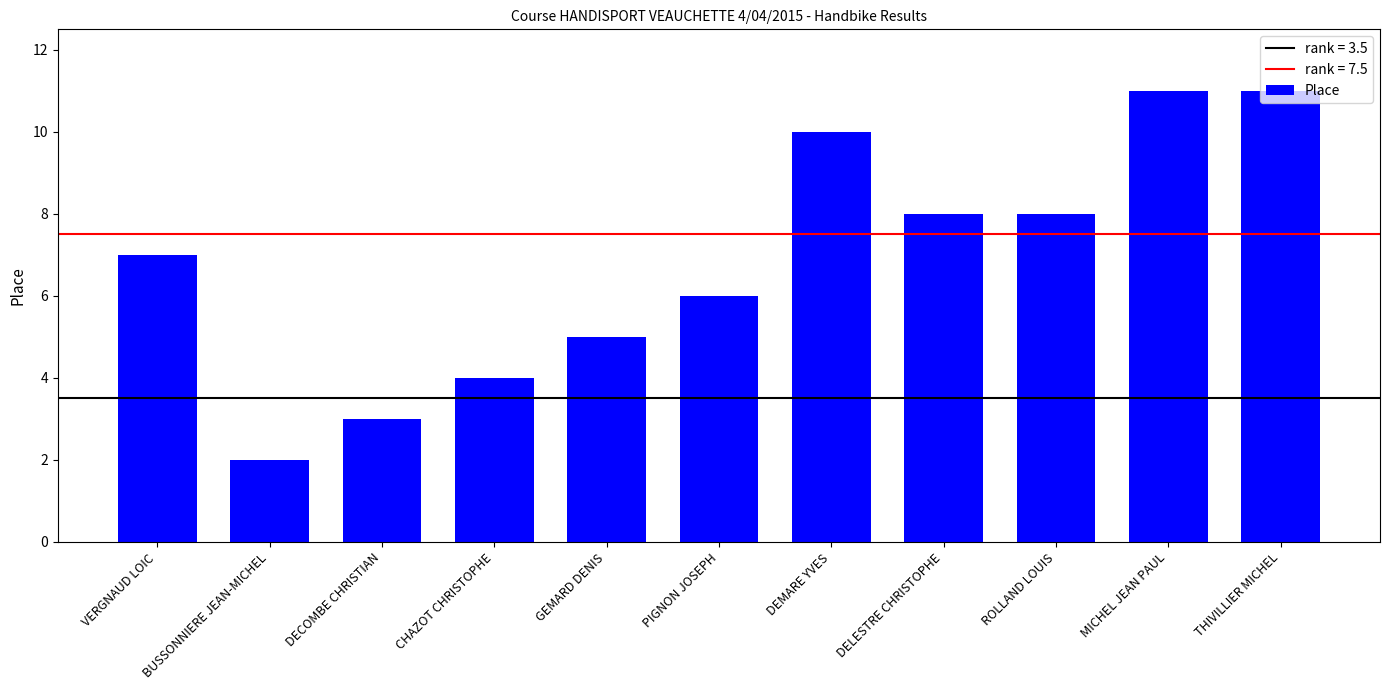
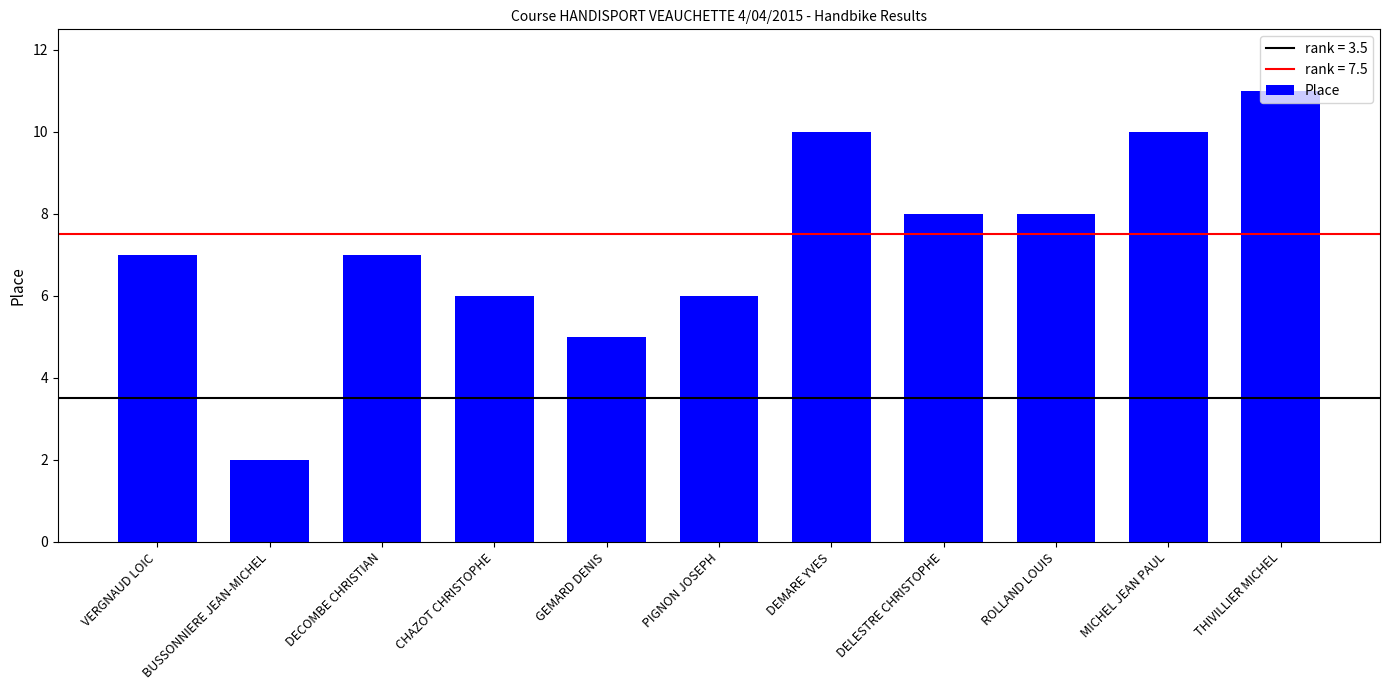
  {
    "VERGNAUD LOIC": 7,
    "BUSSONNIERE JEAN-MICHEL": 2,
-   "DECOMBE CHRISTIAN": 3,
-   "CHAZOT CHRISTOPHE": 4,
+   "DECOMBE CHRISTIAN": 7,
+   "CHAZOT CHRISTOPHE": 6,
    "GEMARD DENIS": 5,
    "PIGNON JOSEPH": 6,
    "DEMARE YVES": 10,
    "DELESTRE CHRISTOPHE": 8,
    "ROLLAND LOUIS": 8,
-   "MICHEL JEAN PAUL": 11
+   "MICHEL JEAN PAUL": 10
  }
